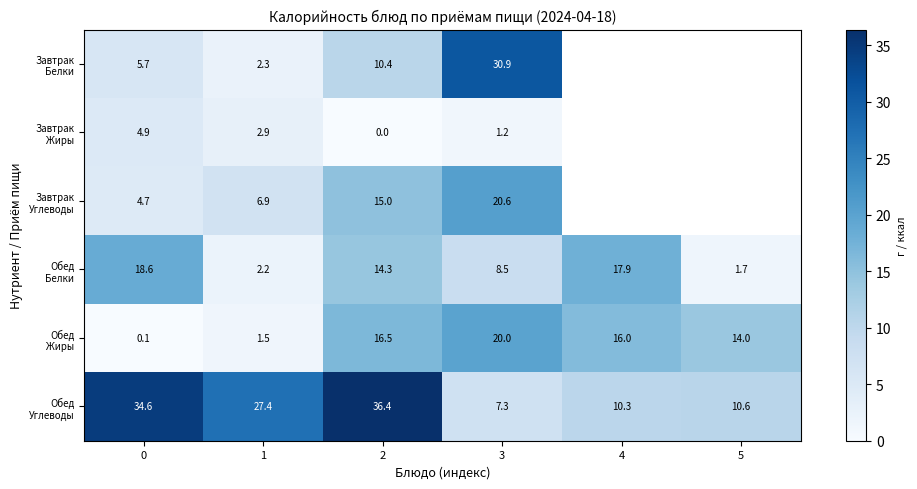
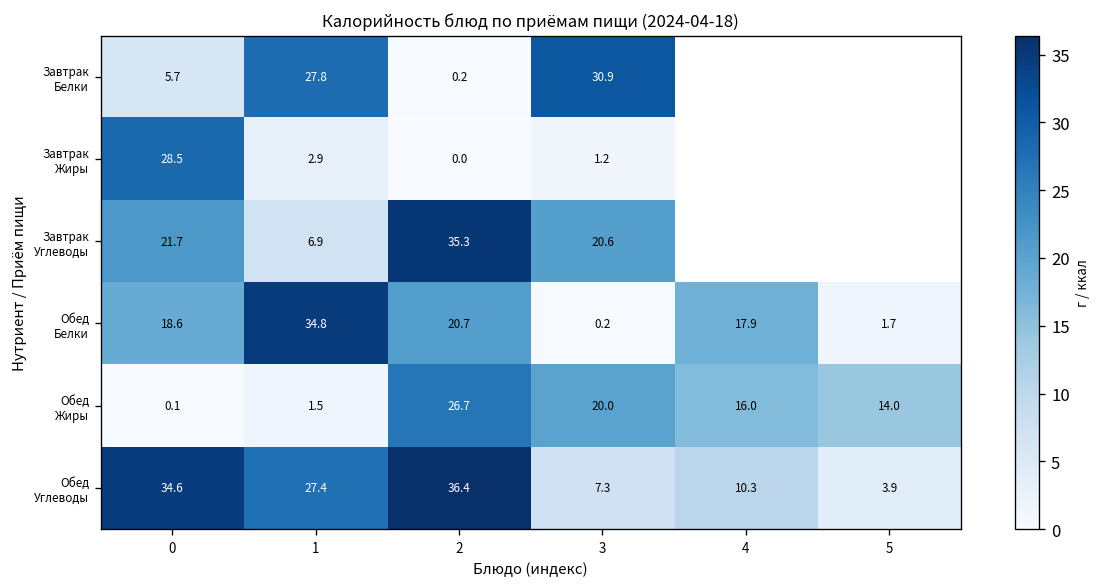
  {
    "Завтрак Белки": {
      "0": 5.7,
-     "1": 2.3,
-     "2": 10.4,
+     "1": 27.8,
+     "2": 0.2,
      "3": 30.9
    },
    "Завтрак Жиры": {
-     "0": 4.9,
+     "0": 28.5,
      "1": 2.9,
      "2": 0.0,
      "3": 1.2
    },
    "Завтрак Углеводы": {
-     "0": 4.7,
+     "0": 21.7,
      "1": 6.9,
-     "2": 15.0,
+     "2": 35.3,
      "3": 20.6
    },
    "Обед Белки": {
      "0": 18.6,
-     "1": 2.2,
-     "2": 14.3,
-     "3": 8.5,
+     "1": 34.8,
+     "2": 20.7,
+     "3": 0.2,
      "4": 17.9,
      "5": 1.7
    },
    "Обед Жиры": {
      "0": 0.1,
      "1": 1.5,
-     "2": 16.5,
+     "2": 26.7,
      "3": 20.0,
      "4": 16.0,
      "5": 14.0
    },
    "Обед Углеводы": {
      "0": 34.6,
      "1": 27.4,
      "2": 36.4,
      "3": 7.3,
      "4": 10.3,
-     "5": 10.6
+     "5": 3.9
    }
  }
